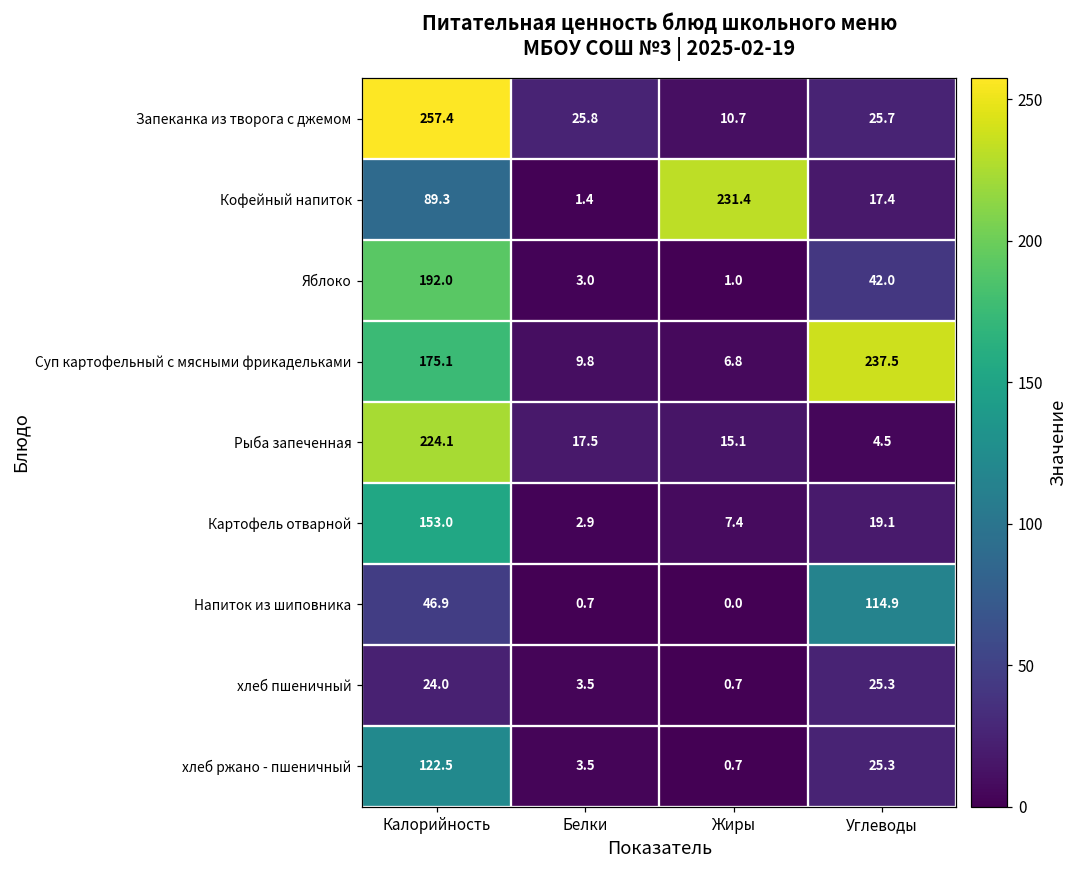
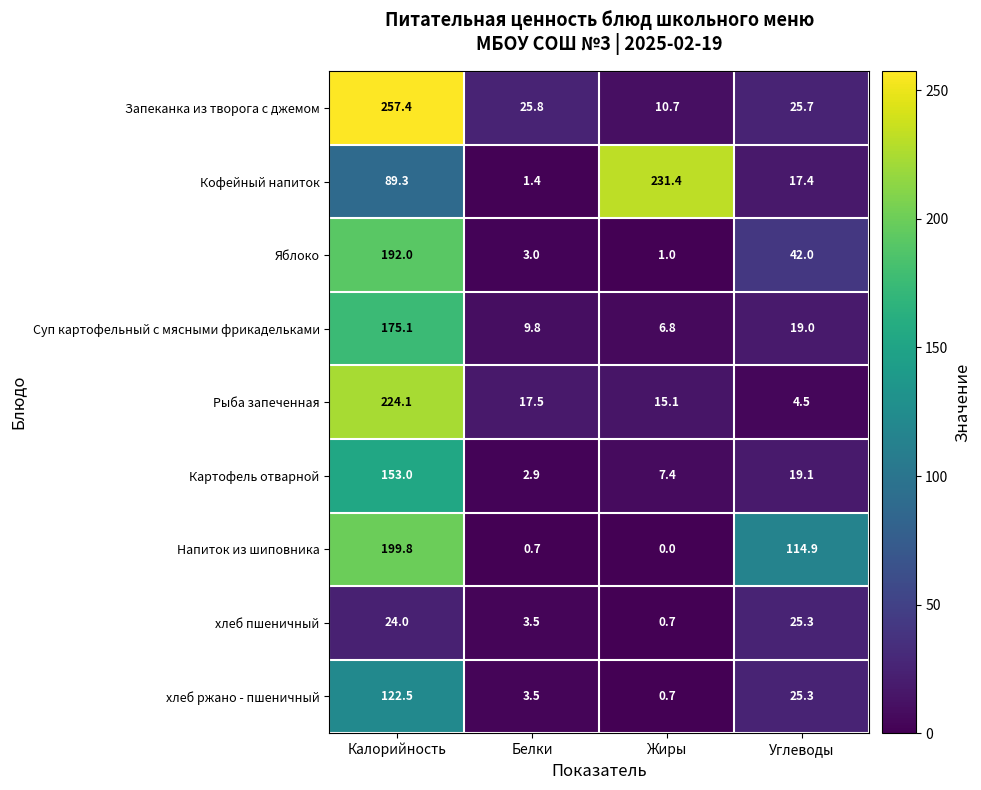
  {
    "Запеканка из творога с джемом": {
      "Калорийность": 257.4,
      "Белки": 25.8,
      "Жиры": 10.7,
      "Углеводы": 25.7
    },
    "Кофейный напиток": {
      "Калорийность": 89.3,
      "Белки": 1.4,
      "Жиры": 231.4,
      "Углеводы": 17.4
    },
    "Яблоко": {
      "Калорийность": 192.0,
      "Белки": 3.0,
      "Жиры": 1.0,
      "Углеводы": 42.0
    },
    "Суп картофельный с мясными фрикадельками": {
      "Калорийность": 175.1,
      "Белки": 9.8,
      "Жиры": 6.8,
-     "Углеводы": 237.5
+     "Углеводы": 19.0
    },
    "Рыба запеченная": {
      "Калорийность": 224.1,
      "Белки": 17.5,
      "Жиры": 15.1,
      "Углеводы": 4.5
    },
    "Картофель отварной": {
      "Калорийность": 153.0,
      "Белки": 2.9,
      "Жиры": 7.4,
      "Углеводы": 19.1
    },
    "Напиток из шиповника": {
-     "Калорийность": 46.9,
+     "Калорийность": 199.8,
      "Белки": 0.7,
      "Жиры": 0.0,
      "Углеводы": 114.9
    },
    "хлеб пшеничный": {
      "Калорийность": 24.0,
      "Белки": 3.5,
      "Жиры": 0.7,
      "Углеводы": 25.3
    },
    "хлеб ржано - пшеничный": {
      "Калорийность": 122.5,
      "Белки": 3.5,
      "Жиры": 0.7,
      "Углеводы": 25.3
    }
  }
